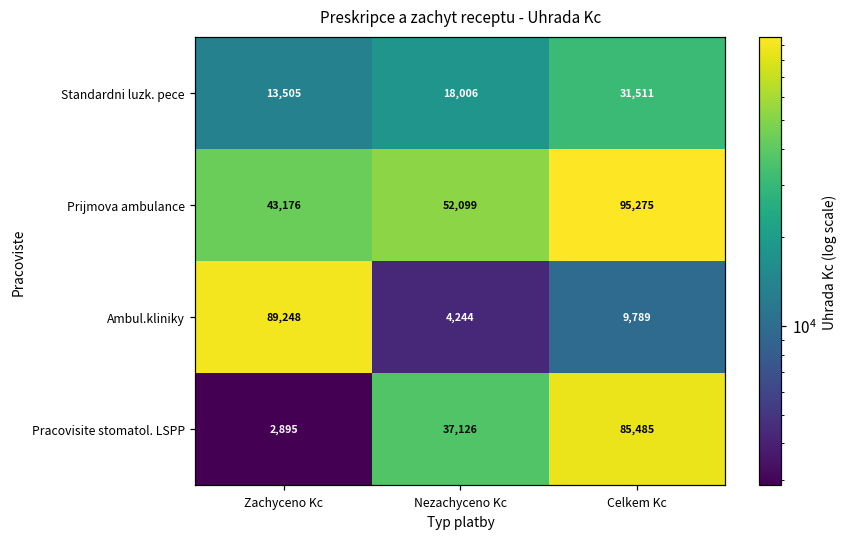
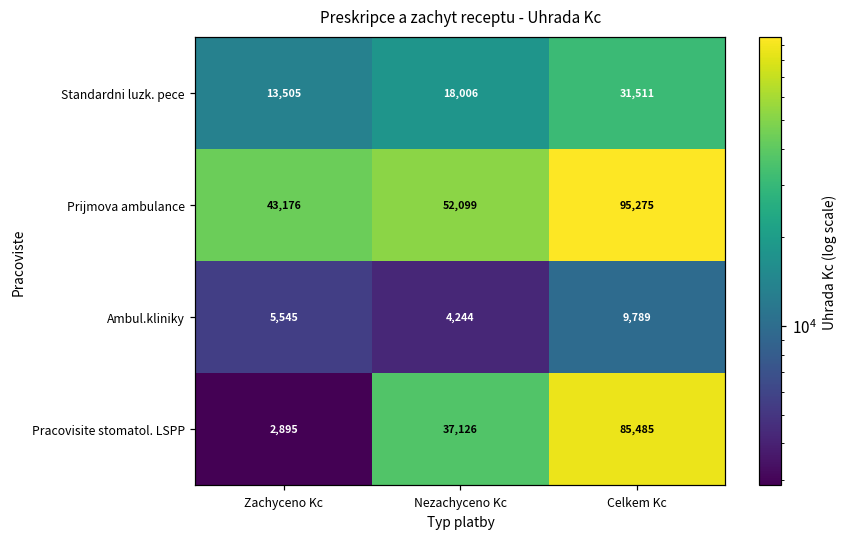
  {
    "Standardni luzk. pece": {
      "Zachyceno Kc": "13,505",
      "Nezachyceno Kc": "18,006",
      "Celkem Kc": "31,511"
    },
    "Prijmova ambulance": {
      "Zachyceno Kc": "43,176",
      "Nezachyceno Kc": "52,099",
      "Celkem Kc": "95,275"
    },
    "Ambul.kliniky": {
-     "Zachyceno Kc": "89,248",
+     "Zachyceno Kc": "5,545",
      "Nezachyceno Kc": "4,244",
      "Celkem Kc": "9,789"
    },
    "Pracovisite stomatol. LSPP": {
      "Zachyceno Kc": "2,895",
      "Nezachyceno Kc": "37,126",
      "Celkem Kc": "85,485"
    }
  }
